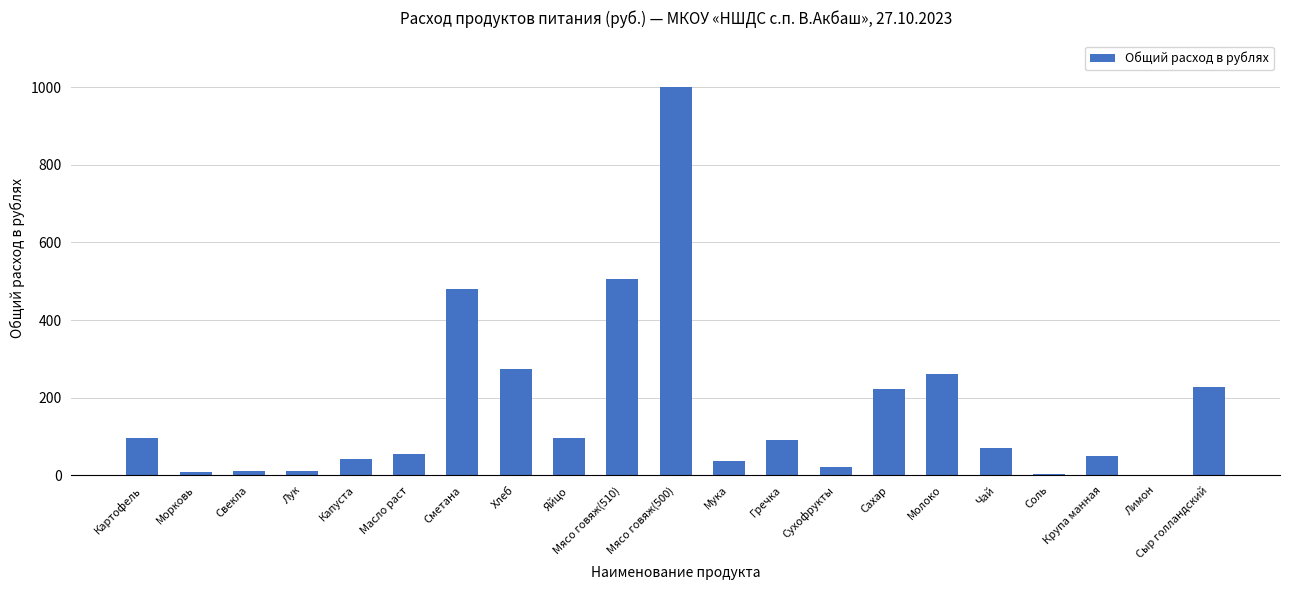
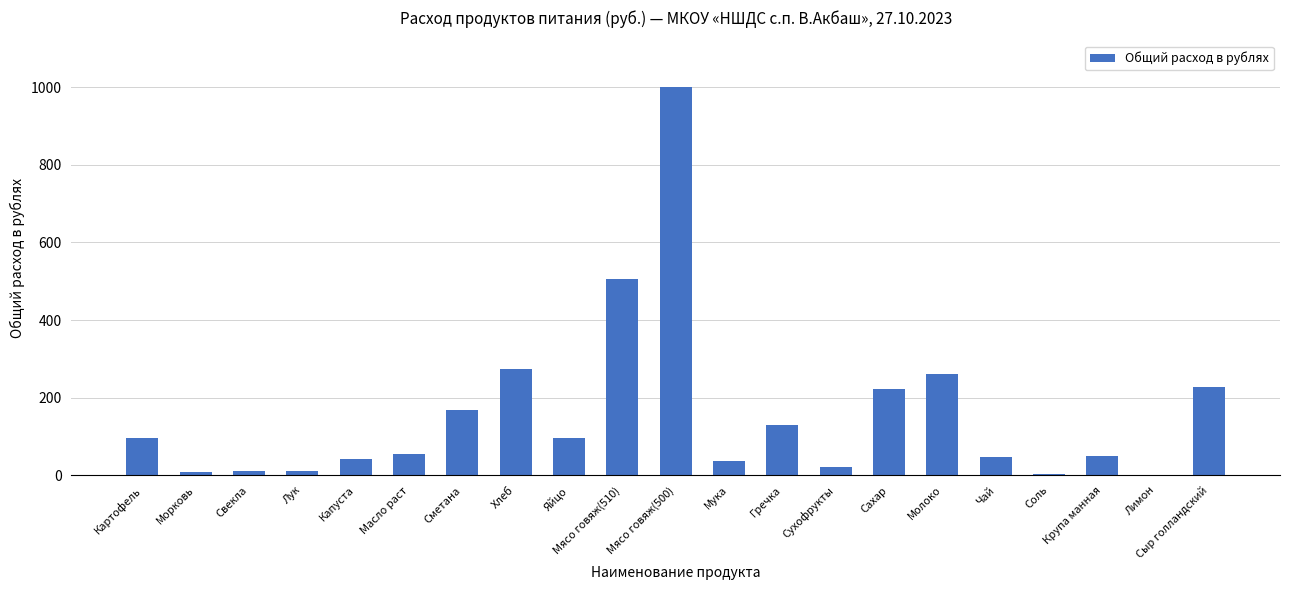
  {
    "Картофель": 100,
    "Морковь": 10,
    "Свекла": 10,
    "Лук": 10,
    "Капуста": 40,
    "Масло раст": 60,
-   "Сметана": 480,
+   "Сметана": 170,
    "Хлеб": 280,
    "Яйцо": 100,
    "Мясо говяж(510)": 510,
    "Мясо говяж(500)": 1000,
    "Мука": 40,
-   "Гречка": 90,
+   "Гречка": 130,
    "Сухофрукты": 20,
    "Сахар": 220,
    "Молоко": 260,
-   "Чай": 70,
+   "Чай": 50,
    "Крупа манная": 50,
    "Лимон": 0,
    "Сыр голландский": 230
  }
